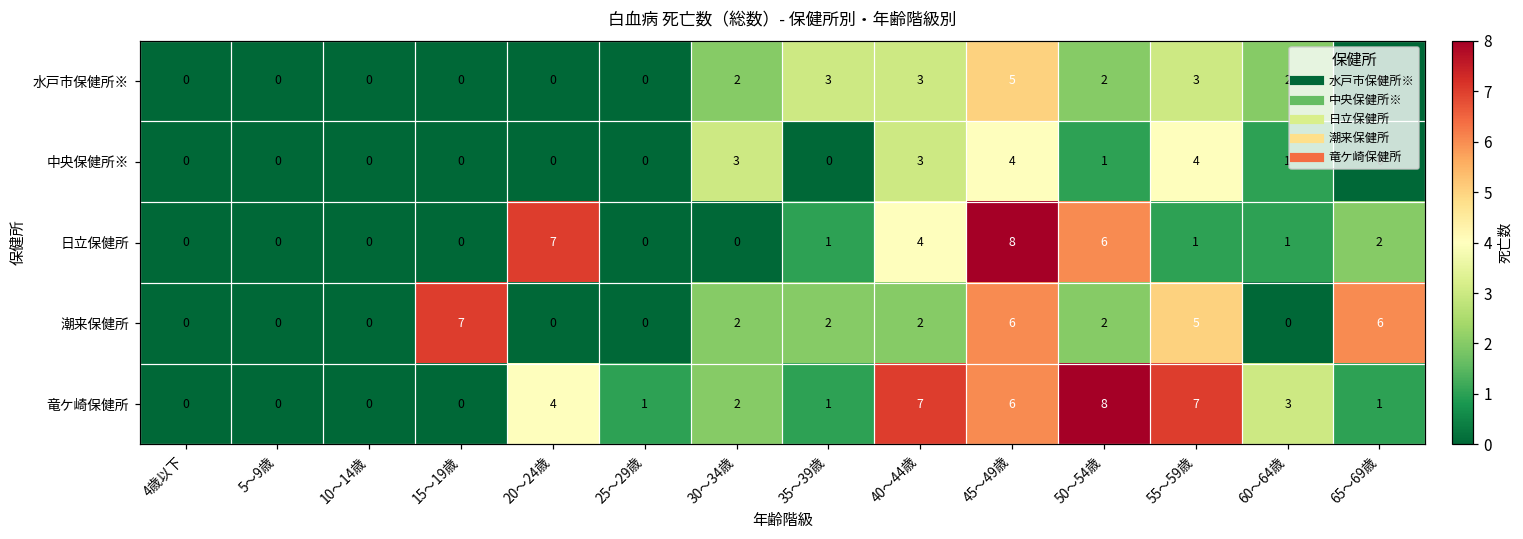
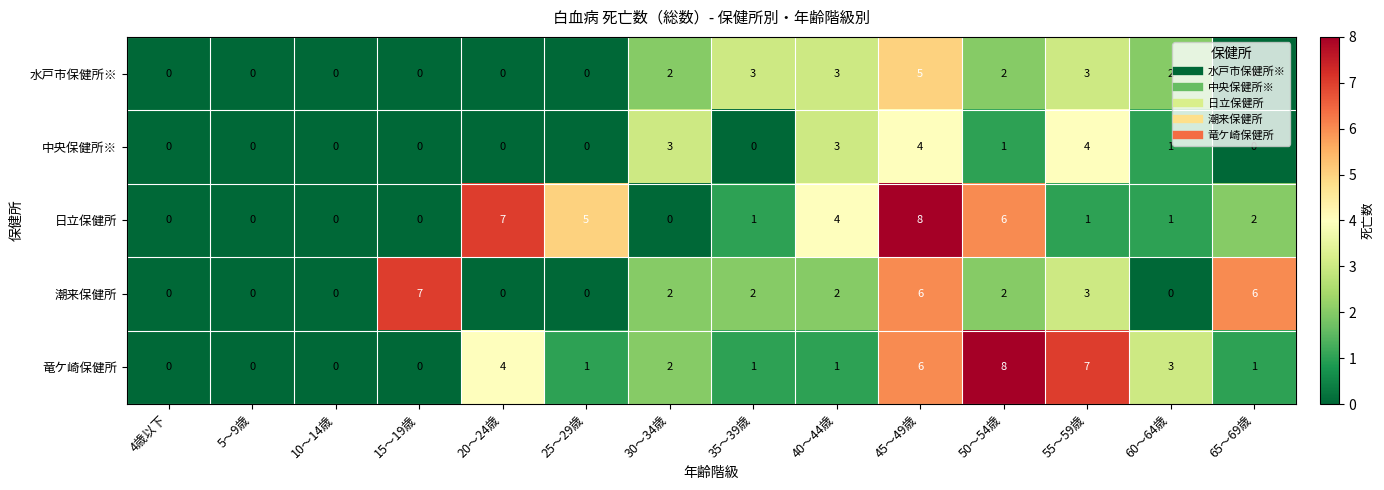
  {
    "水戸市保健所※": {
      "4歳以下": 0,
      "5～9歳": 0,
      "10～14歳": 0,
      "15～19歳": 0,
      "20～24歳": 0,
      "25～29歳": 0,
      "30～34歳": 2,
      "35～39歳": 3,
      "40～44歳": 3,
      "45～49歳": 5,
      "50～54歳": 2,
      "55～59歳": 3
    },
    "中央保健所※": {
      "4歳以下": 0,
      "5～9歳": 0,
      "10～14歳": 0,
      "15～19歳": 0,
      "20～24歳": 0,
      "25～29歳": 0,
      "30～34歳": 3,
      "35～39歳": 0,
      "40～44歳": 3,
      "45～49歳": 4,
      "50～54歳": 1,
      "55～59歳": 4
    },
    "日立保健所": {
      "4歳以下": 0,
      "5～9歳": 0,
      "10～14歳": 0,
      "15～19歳": 0,
      "20～24歳": 7,
-     "25～29歳": 0,
+     "25～29歳": 5,
      "30～34歳": 0,
      "35～39歳": 1,
      "40～44歳": 4,
      "45～49歳": 8,
      "50～54歳": 6,
      "55～59歳": 1,
      "60～64歳": 1,
      "65～69歳": 2
    },
    "潮来保健所": {
      "4歳以下": 0,
      "5～9歳": 0,
      "10～14歳": 0,
      "15～19歳": 7,
      "20～24歳": 0,
      "25～29歳": 0,
      "30～34歳": 2,
      "35～39歳": 2,
      "40～44歳": 2,
      "45～49歳": 6,
      "50～54歳": 2,
-     "55～59歳": 5,
+     "55～59歳": 3,
      "60～64歳": 0,
      "65～69歳": 6
    },
    "竜ケ崎保健所": {
      "4歳以下": 0,
      "5～9歳": 0,
      "10～14歳": 0,
      "15～19歳": 0,
      "20～24歳": 4,
      "25～29歳": 1,
      "30～34歳": 2,
      "35～39歳": 1,
-     "40～44歳": 7,
+     "40～44歳": 1,
      "45～49歳": 6,
      "50～54歳": 8,
      "55～59歳": 7,
      "60～64歳": 3,
      "65～69歳": 1
    }
  }
